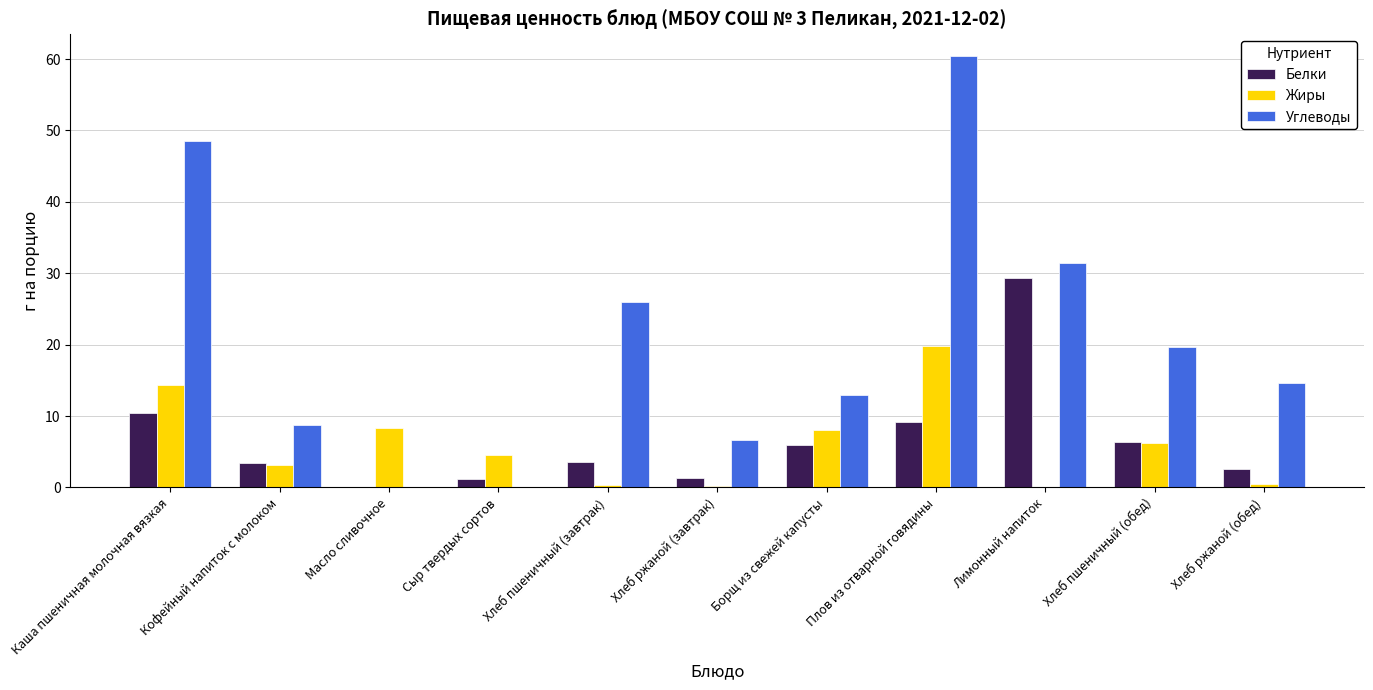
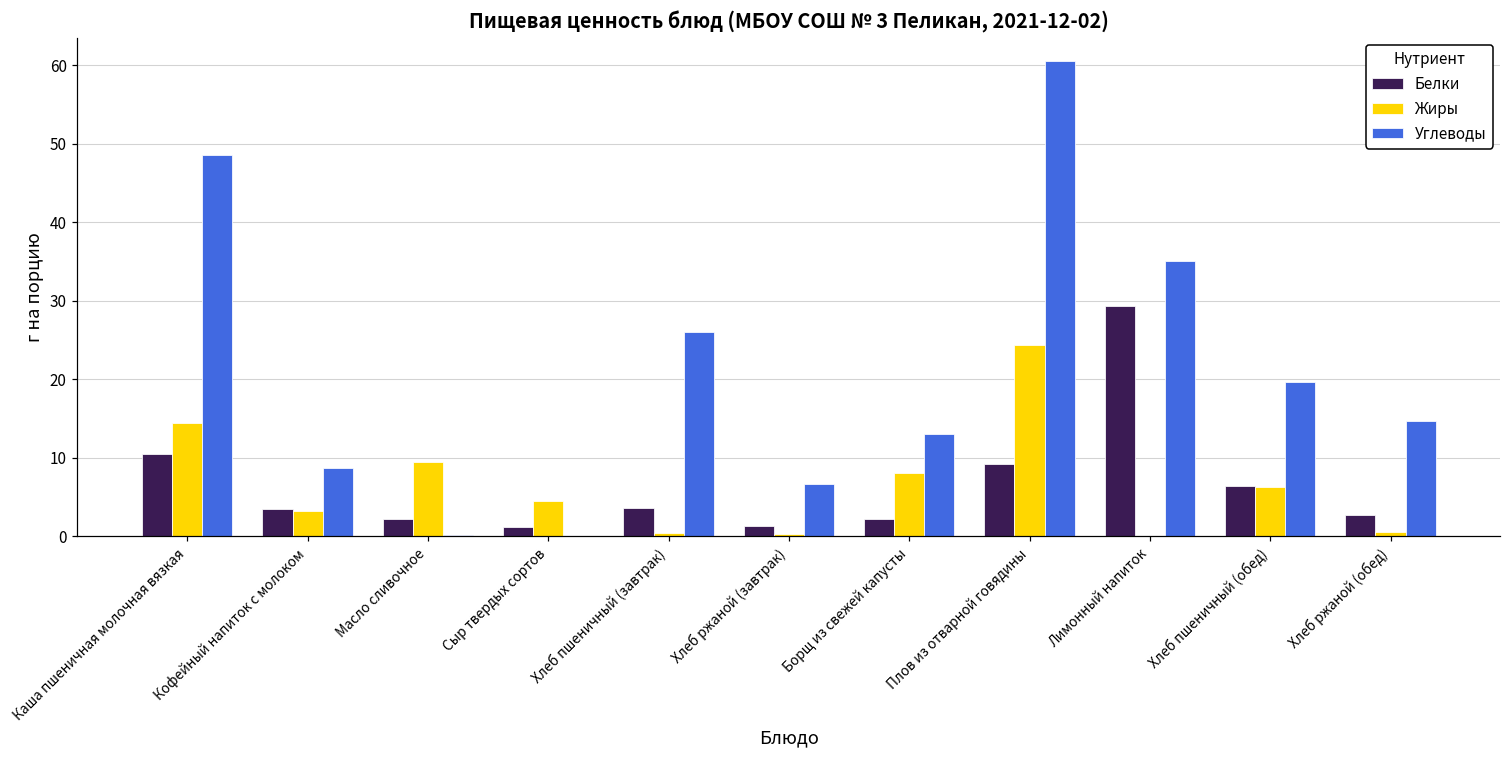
  {
    "Белки": {
      "Каша пшеничная молочная вязкая": 11,
      "Кофейный напиток с молоком": 3,
-     "Масло сливочное": 0,
+     "Масло сливочное": 2,
      "Сыр твердых сортов": 1,
      "Хлеб пшеничный (завтрак)": 4,
      "Хлеб ржаной (завтрак)": 1,
-     "Борщ из свежей капусты": 6,
+     "Борщ из свежей капусты": 2,
      "Плов из отварной говядины": 9,
      "Лимонный напиток": 29,
      "Хлеб пшеничный (обед)": 6,
      "Хлеб ржаной (обед)": 3
    },
    "Жиры": {
      "Каша пшеничная молочная вязкая": 14,
      "Кофейный напиток с молоком": 3,
-     "Масло сливочное": 8,
+     "Масло сливочное": 10,
      "Сыр твердых сортов": 5,
      "Хлеб пшеничный (завтрак)": 0,
      "Борщ из свежей капусты": 8,
-     "Плов из отварной говядины": 20,
+     "Плов из отварной говядины": 24,
      "Лимонный напиток": 0,
      "Хлеб пшеничный (обед)": 6,
      "Хлеб ржаной (обед)": 0
    },
    "Углеводы": {
      "Каша пшеничная молочная вязкая": 49,
      "Кофейный напиток с молоком": 9,
      "Сыр твердых сортов": 0,
      "Хлеб пшеничный (завтрак)": 26,
      "Хлеб ржаной (завтрак)": 7,
      "Борщ из свежей капусты": 13,
      "Плов из отварной говядины": 60,
-     "Лимонный напиток": 31,
+     "Лимонный напиток": 35,
      "Хлеб пшеничный (обед)": 20,
      "Хлеб ржаной (обед)": 15
    }
  }
